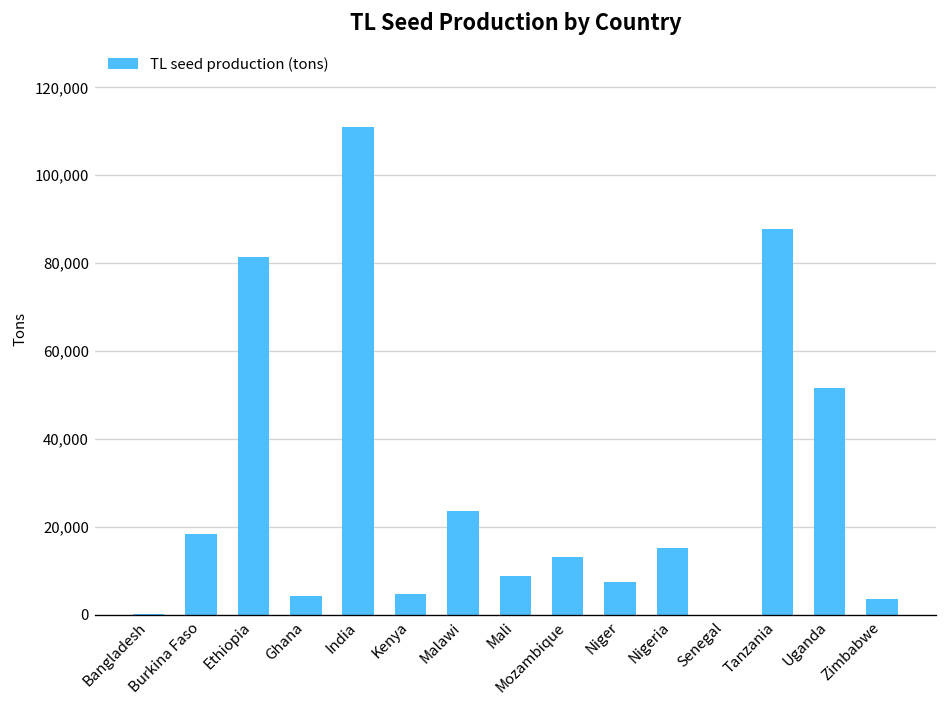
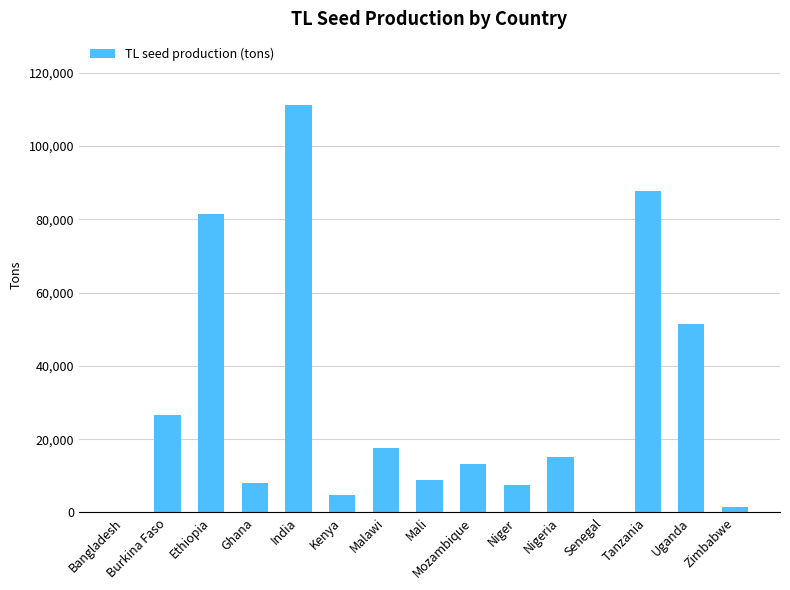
  {
-   "Burkina Faso": "18,000",
+   "Burkina Faso": "27,000",
    "Ethiopia": "81,000",
-   "Ghana": "4,000",
+   "Ghana": "8,000",
    "India": "111,000",
    "Kenya": "5,000",
-   "Malawi": "24,000",
+   "Malawi": "18,000",
    "Mali": "9,000",
    "Mozambique": "13,000",
    "Niger": "8,000",
    "Nigeria": "15,000",
    "Tanzania": "88,000",
    "Uganda": "52,000",
-   "Zimbabwe": "4,000"
+   "Zimbabwe": "1,000"
  }
